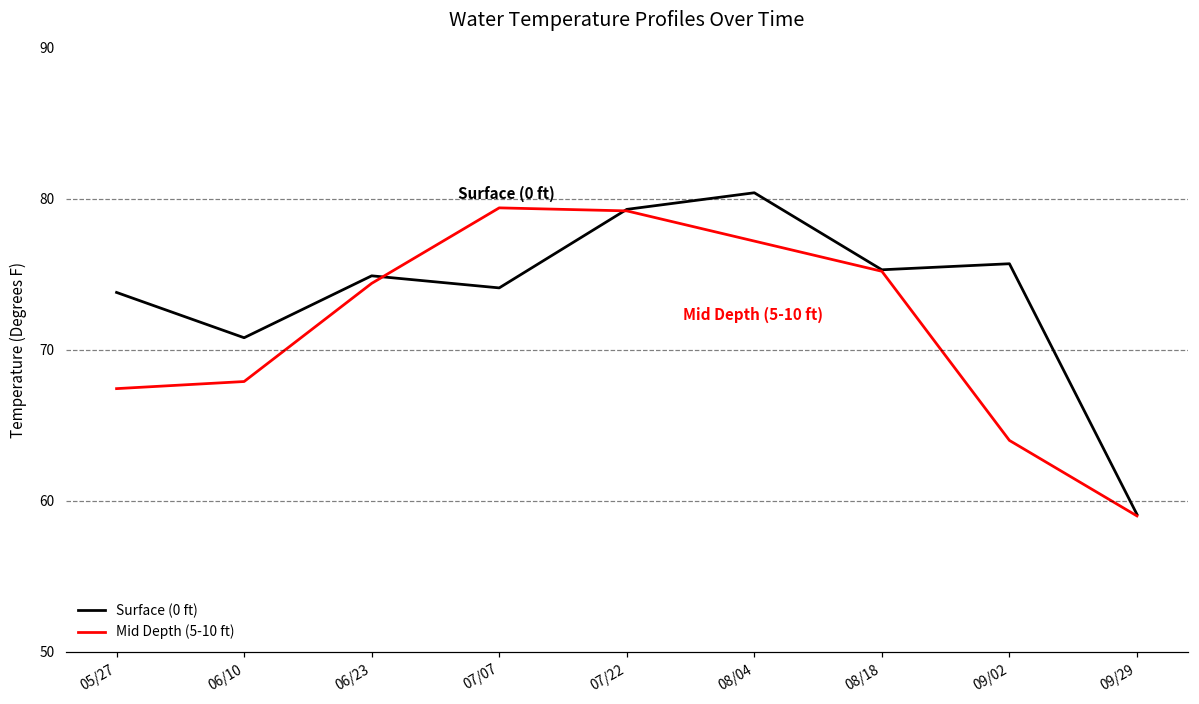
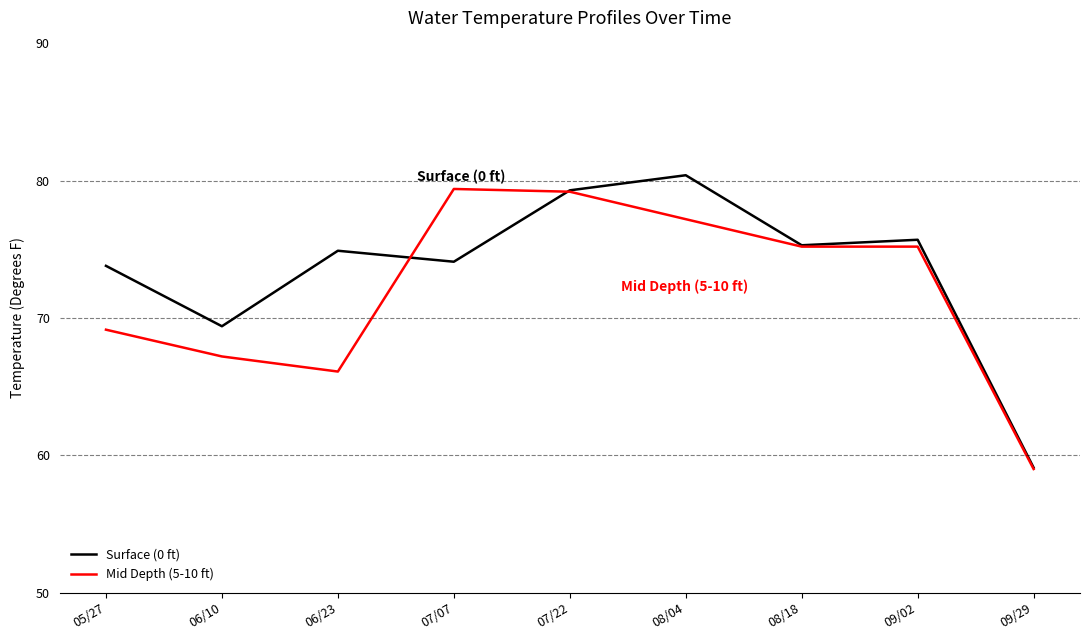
  {
    "Surface (0 ft)": {
      "05/27": 73.8,
-     "06/10": 70.8,
+     "06/10": 69.4,
      "06/23": 74.9,
      "07/07": 74.1,
      "08/04": 80.4,
      "09/02": 75.7
    },
    "Mid Depth (5-10 ft)": {
-     "05/27": 67.4,
-     "06/10": 67.9,
-     "06/23": 74.4,
+     "05/27": 69.2,
+     "06/10": 67.2,
+     "06/23": 66.1,
      "08/04": 77.2,
-     "09/02": 64.0
+     "09/02": 75.2
    }
  }
